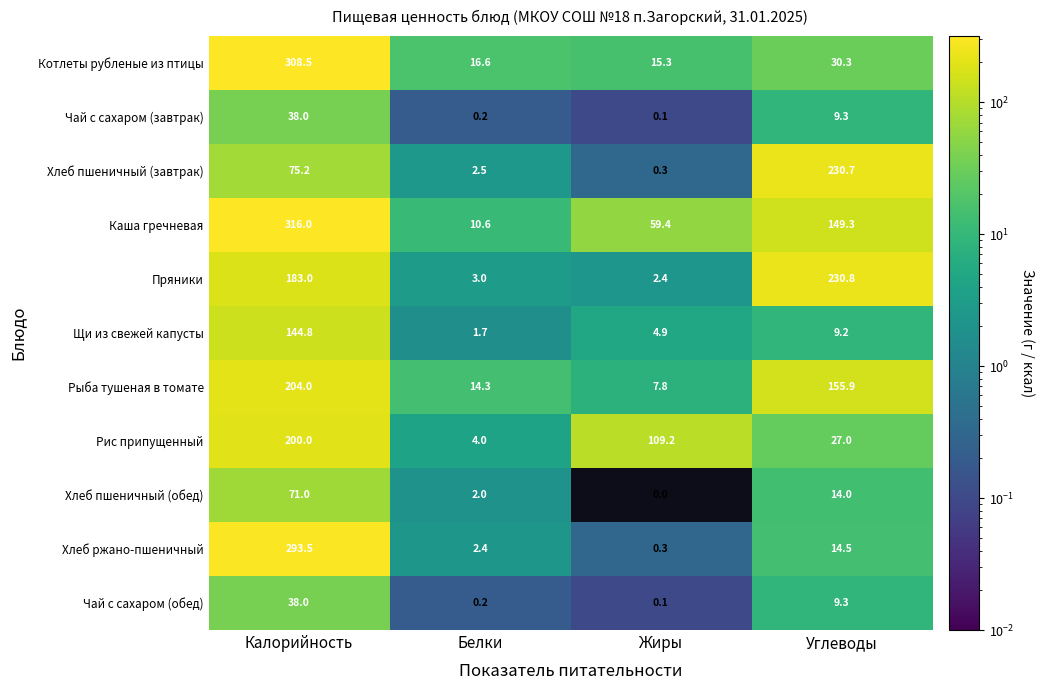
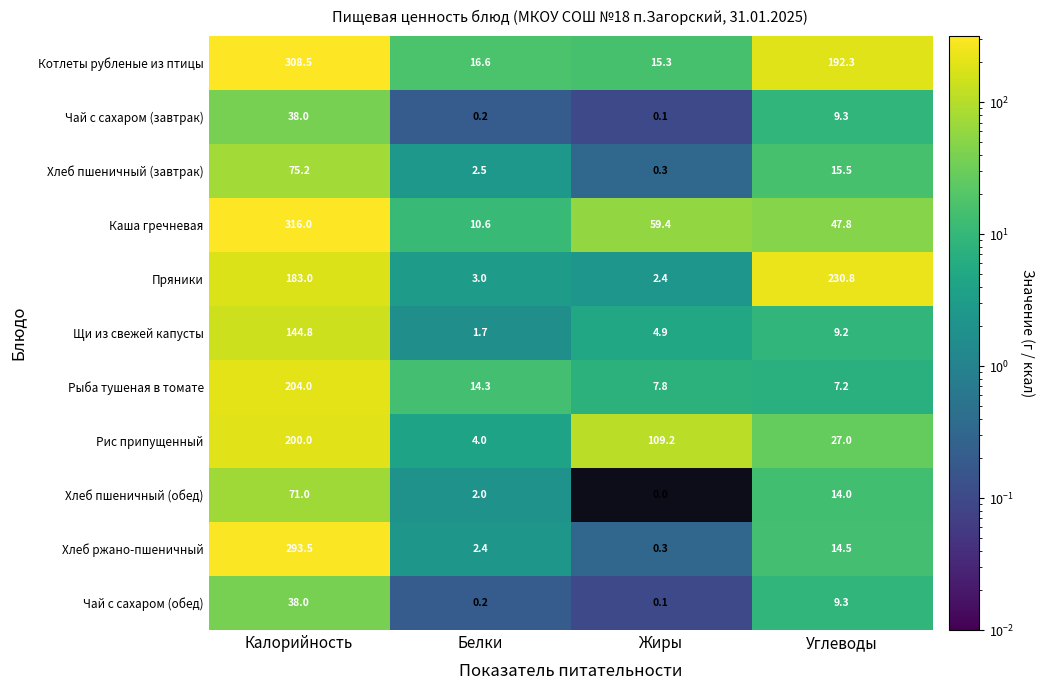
  {
    "Котлеты рубленые из птицы": {
      "Калорийность": 308.5,
      "Белки": 16.6,
      "Жиры": 15.3,
-     "Углеводы": 30.3
+     "Углеводы": 192.3
    },
    "Чай с сахаром (завтрак)": {
      "Калорийность": 38.0,
      "Белки": 0.2,
      "Жиры": 0.1,
      "Углеводы": 9.3
    },
    "Хлеб пшеничный (завтрак)": {
      "Калорийность": 75.2,
      "Белки": 2.5,
      "Жиры": 0.3,
-     "Углеводы": 230.7
+     "Углеводы": 15.5
    },
    "Каша гречневая": {
      "Калорийность": 316.0,
      "Белки": 10.6,
      "Жиры": 59.4,
-     "Углеводы": 149.3
+     "Углеводы": 47.8
    },
    "Пряники": {
      "Калорийность": 183.0,
      "Белки": 3.0,
      "Жиры": 2.4,
      "Углеводы": 230.8
    },
    "Щи из свежей капусты": {
      "Калорийность": 144.8,
      "Белки": 1.7,
      "Жиры": 4.9,
      "Углеводы": 9.2
    },
    "Рыба тушеная в томате": {
      "Калорийность": 204.0,
      "Белки": 14.3,
      "Жиры": 7.8,
-     "Углеводы": 155.9
+     "Углеводы": 7.2
    },
    "Рис припущенный": {
      "Калорийность": 200.0,
      "Белки": 4.0,
      "Жиры": 109.2,
      "Углеводы": 27.0
    },
    "Хлеб пшеничный (обед)": {
      "Калорийность": 71.0,
      "Белки": 2.0,
      "Углеводы": 14.0
    },
    "Хлеб ржано-пшеничный": {
      "Калорийность": 293.5,
      "Белки": 2.4,
      "Жиры": 0.3,
      "Углеводы": 14.5
    },
    "Чай с сахаром (обед)": {
      "Калорийность": 38.0,
      "Белки": 0.2,
      "Жиры": 0.1,
      "Углеводы": 9.3
    }
  }
